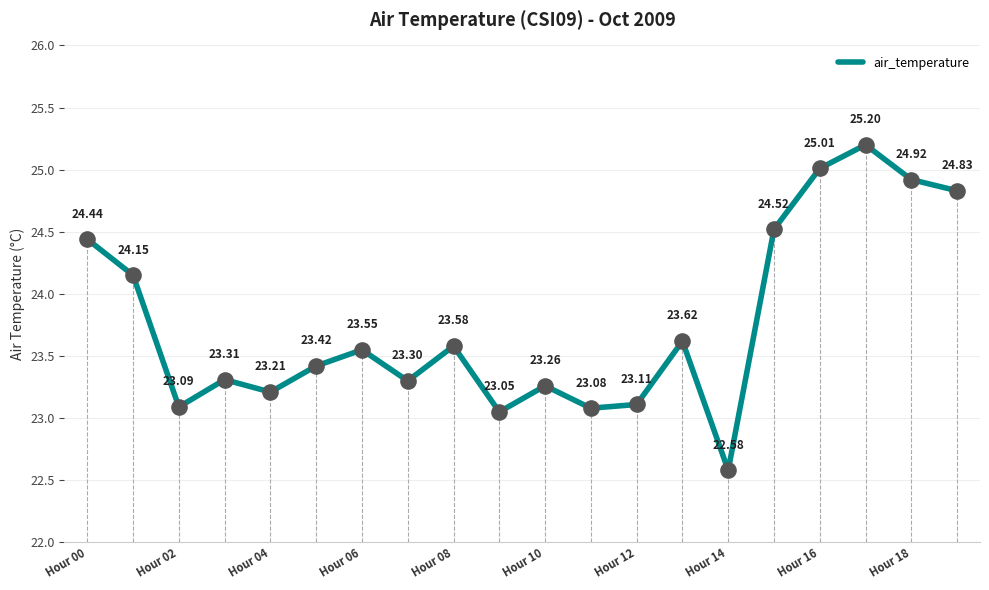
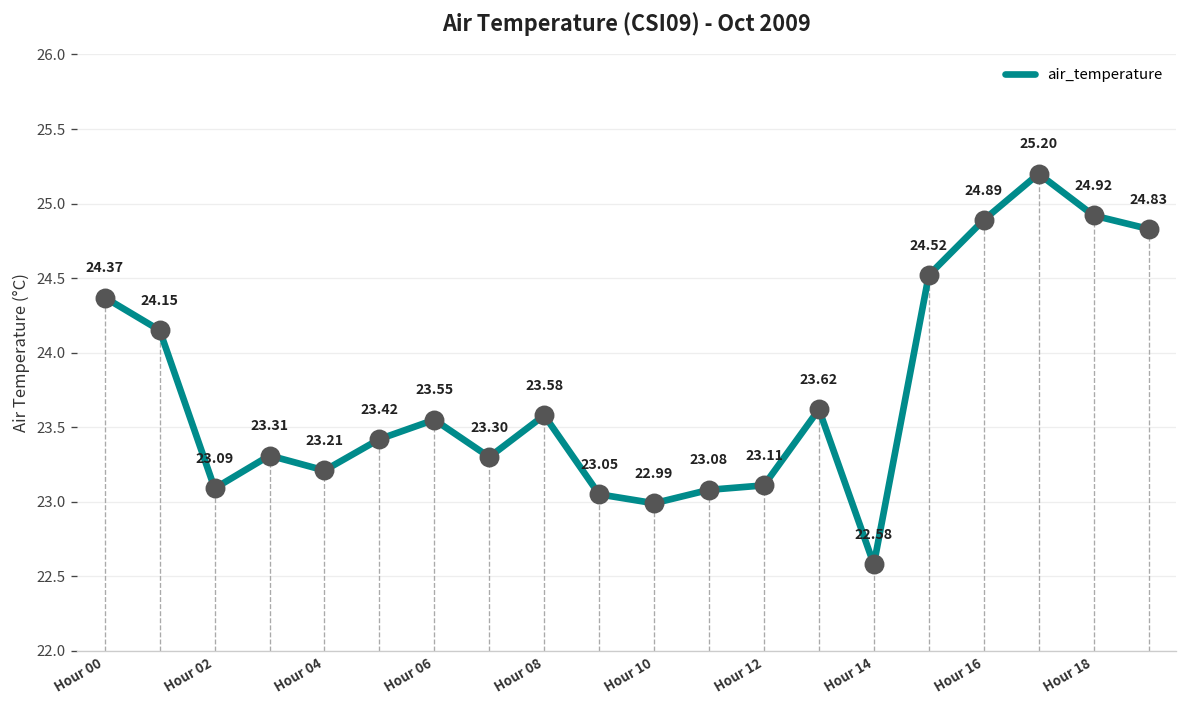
  {
    "air_temperature": {
-     "Hour 00": 24.44,
-     "Hour 10": 23.26,
-     "Hour 16": 25.01
+     "Hour 00": 24.37,
+     "Hour 10": 22.99,
+     "Hour 16": 24.89
    }
  }
